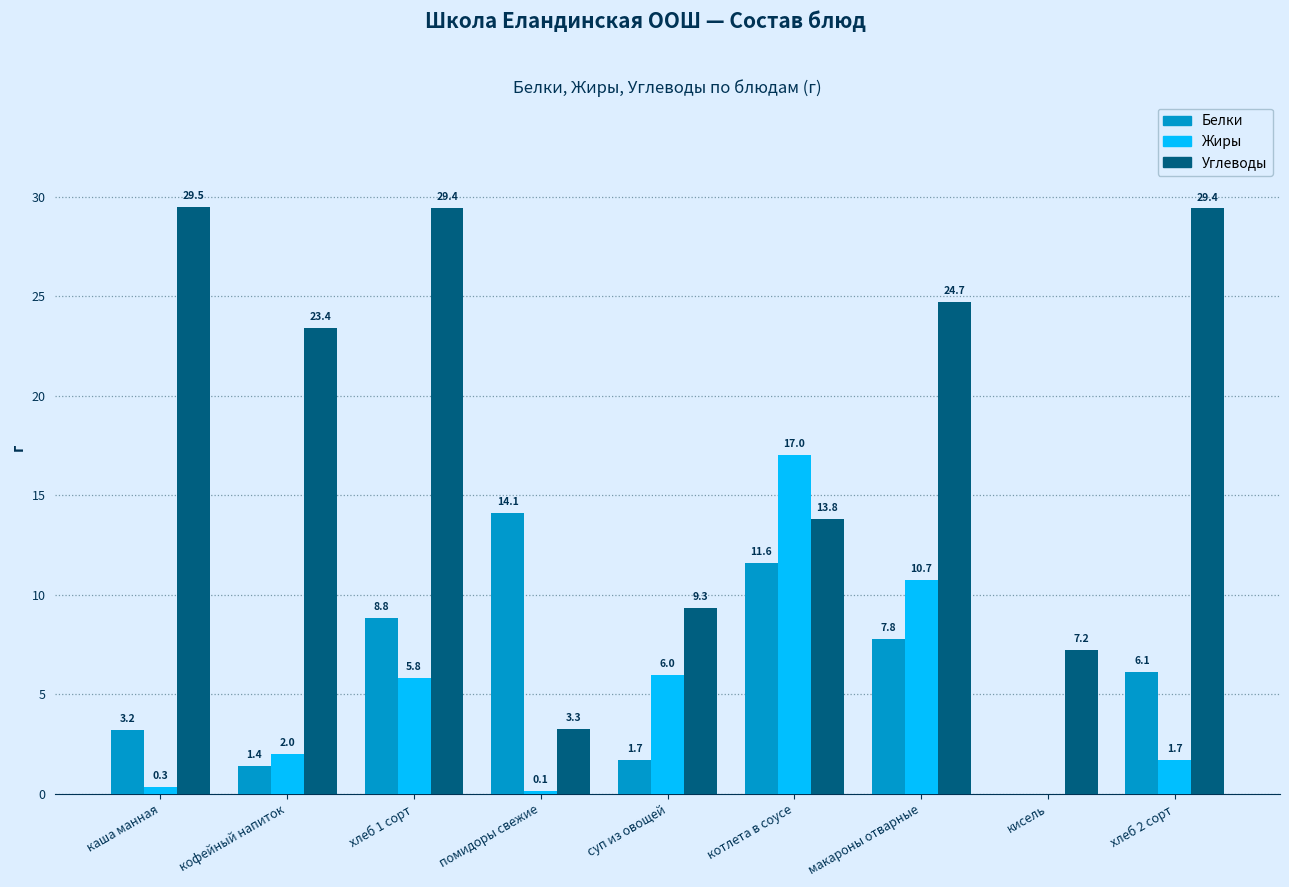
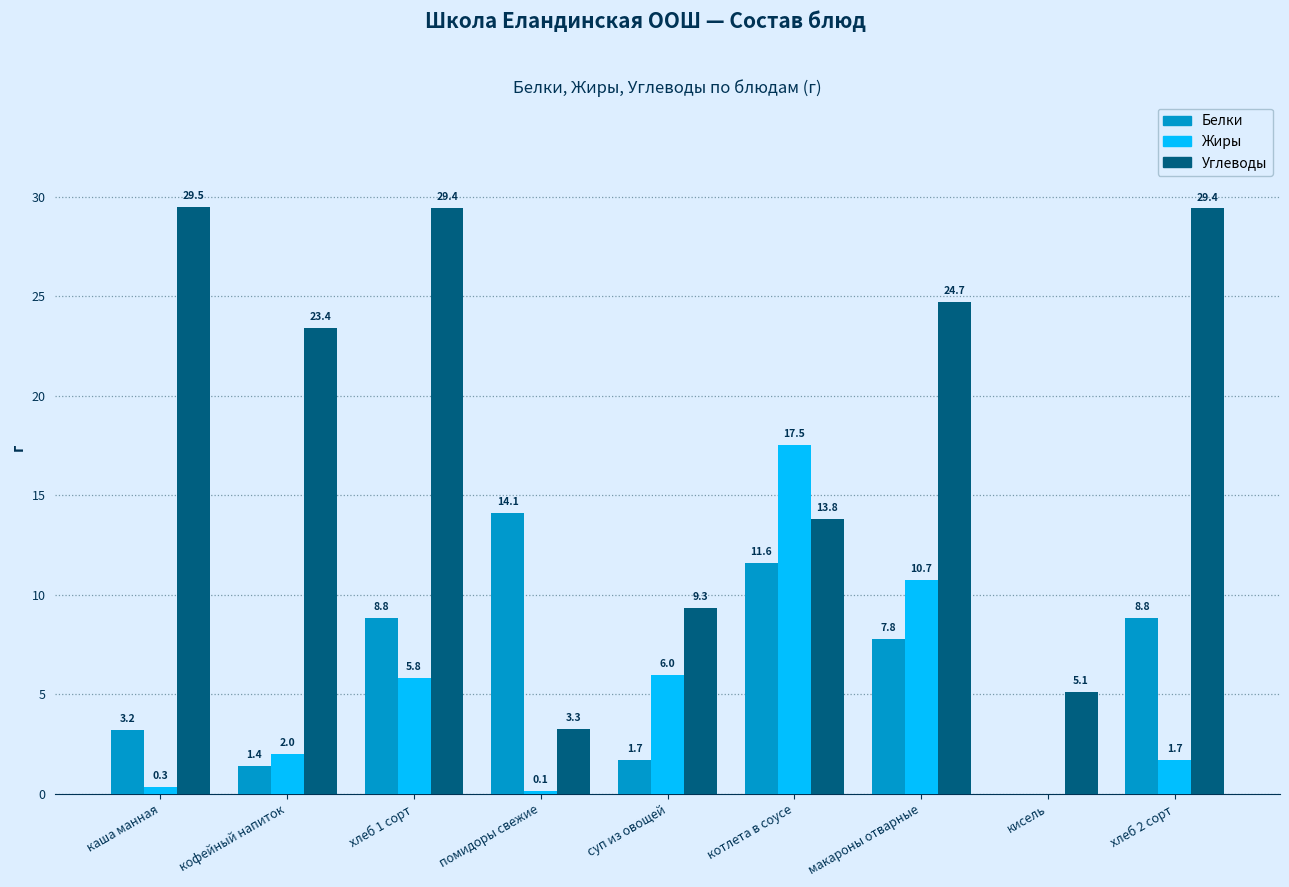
  {
    "Белки": {
      "каша манная": 3.2,
      "кофейный напиток": 1.4,
      "хлеб 1 сорт": 8.8,
      "помидоры свежие": 14.1,
      "суп из овощей": 1.7,
      "котлета в соусе": 11.6,
      "макароны отварные": 7.8,
-     "хлеб 2 сорт": 6.1
+     "хлеб 2 сорт": 8.8
    },
    "Жиры": {
      "каша манная": 0.3,
      "кофейный напиток": 2.0,
      "хлеб 1 сорт": 5.8,
      "помидоры свежие": 0.1,
      "суп из овощей": 6.0,
-     "котлета в соусе": 17.0,
+     "котлета в соусе": 17.5,
      "макароны отварные": 10.7,
      "хлеб 2 сорт": 1.7
    },
    "Углеводы": {
      "каша манная": 29.5,
      "кофейный напиток": 23.4,
      "хлеб 1 сорт": 29.4,
      "помидоры свежие": 3.3,
      "суп из овощей": 9.3,
      "котлета в соусе": 13.8,
      "макароны отварные": 24.7,
-     "кисель": 7.2,
+     "кисель": 5.1,
      "хлеб 2 сорт": 29.4
    }
  }
